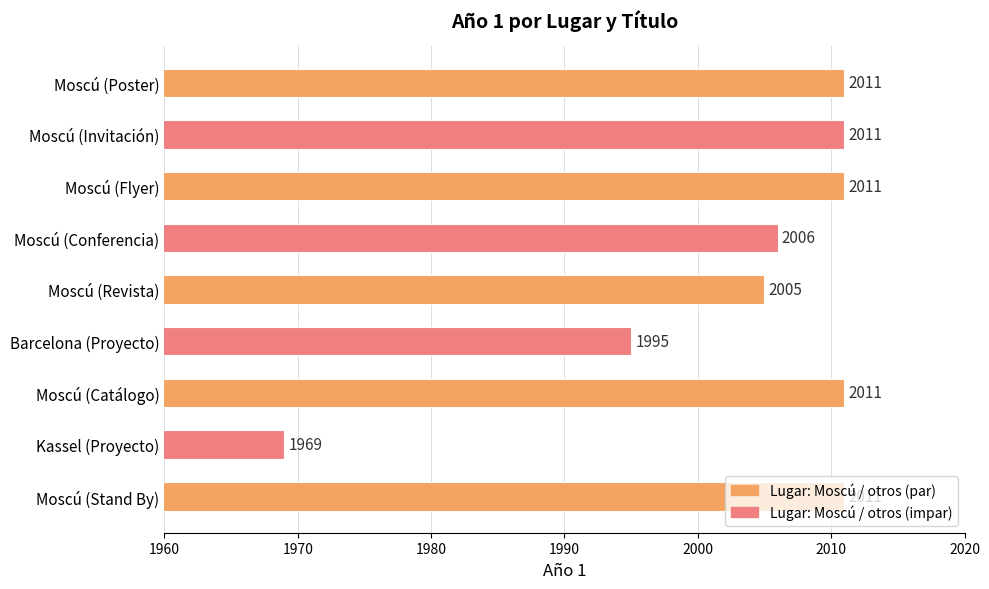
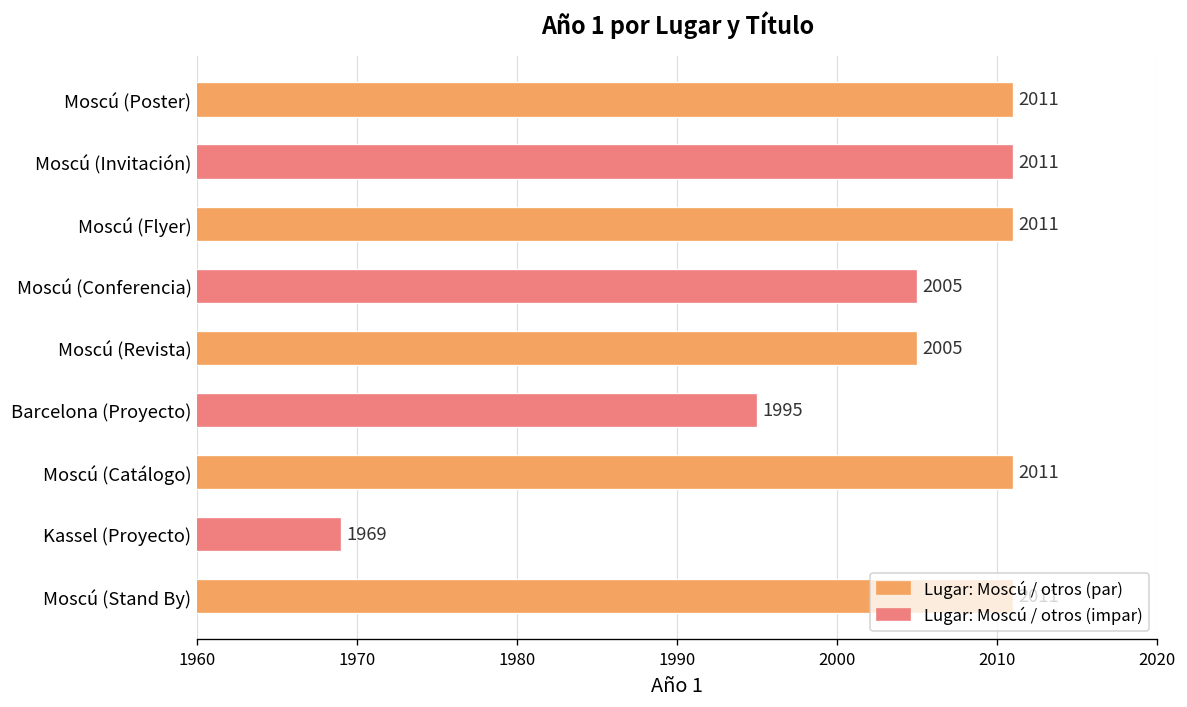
  {
    "Moscú (Poster)": 2011,
    "Moscú (Invitación)": 2011,
    "Moscú (Flyer)": 2011,
-   "Moscú (Conferencia)": 2006,
+   "Moscú (Conferencia)": 2005,
    "Moscú (Revista)": 2005,
    "Barcelona (Proyecto)": 1995,
    "Moscú (Catálogo)": 2011,
    "Kassel (Proyecto)": 1969
  }
